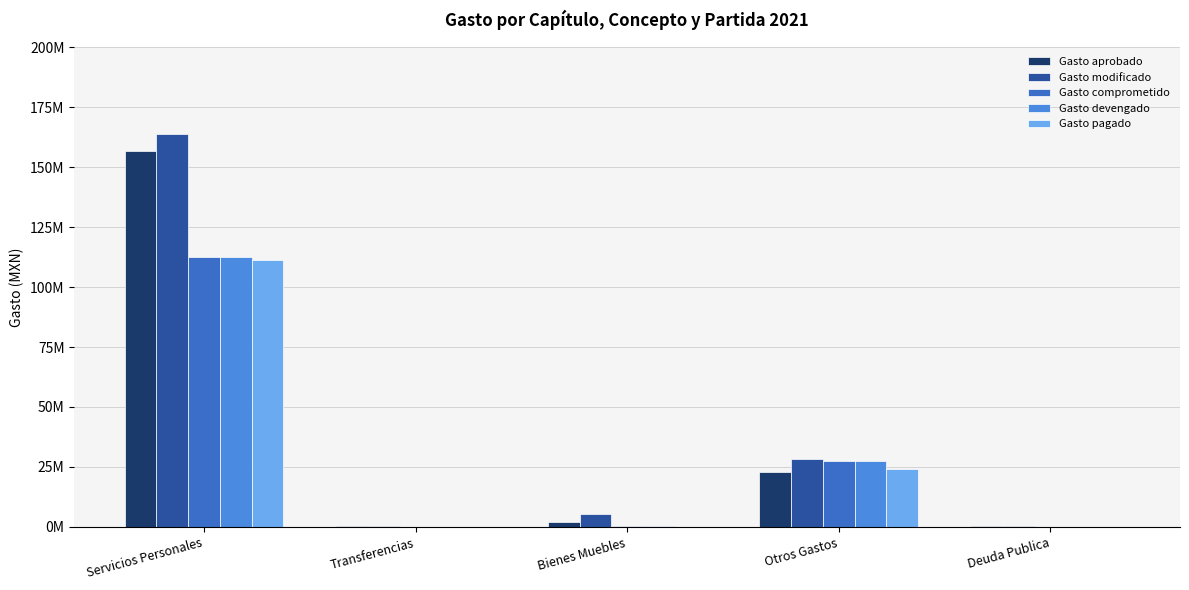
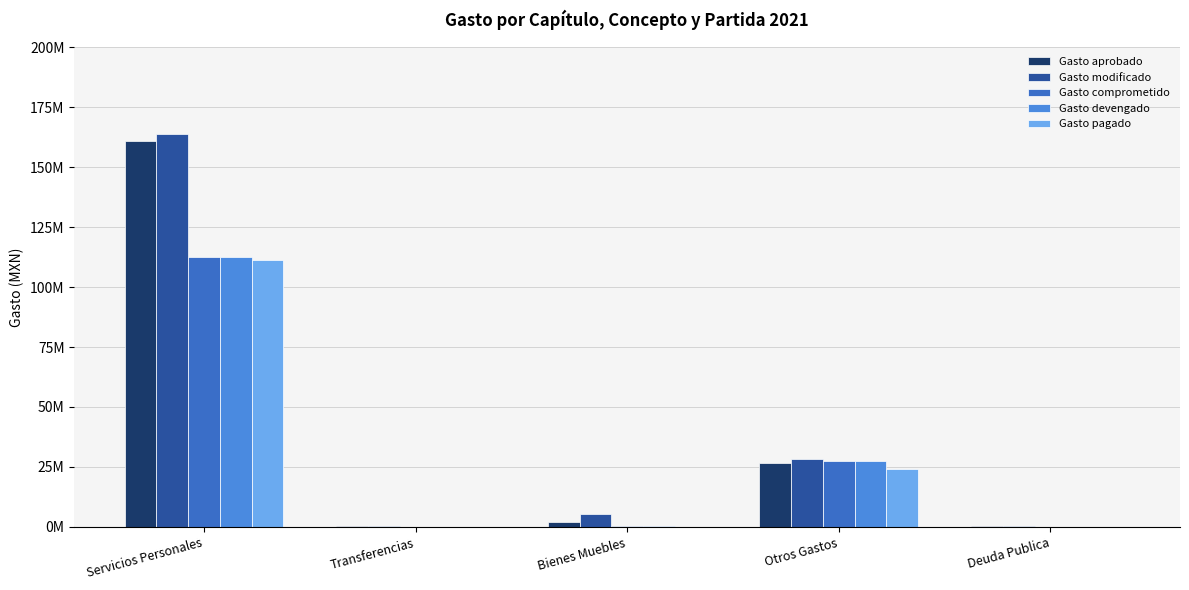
  {
    "Gasto aprobado": {
-     "Servicios Personales": 157000000,
+     "Servicios Personales": 161000000,
      "Bienes Muebles": 2000000,
-     "Otros Gastos": 23000000
+     "Otros Gastos": 27000000
    }
  }
